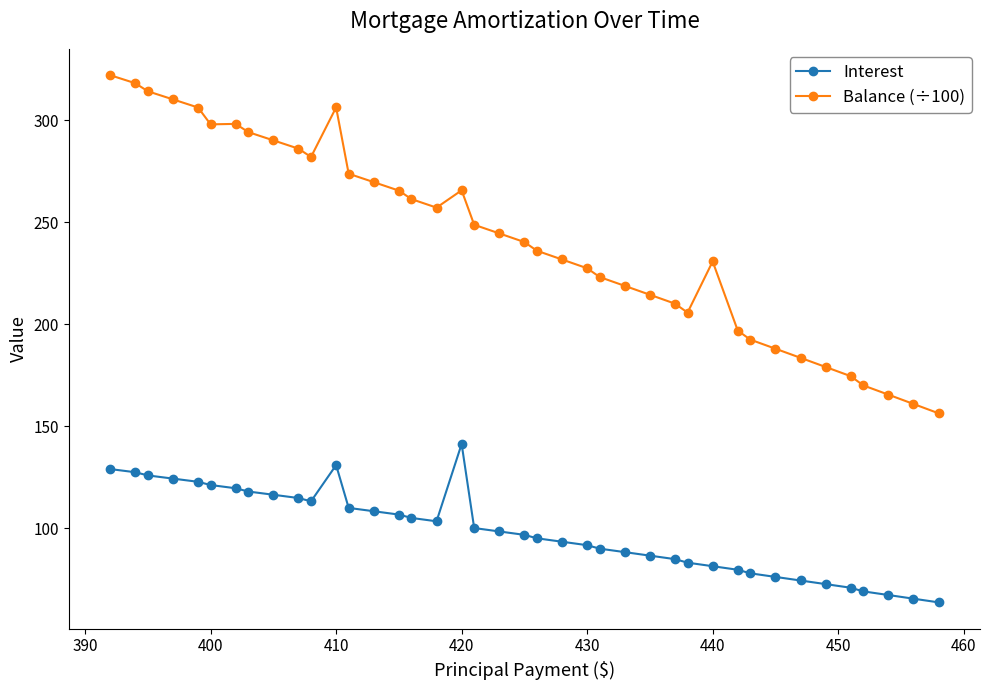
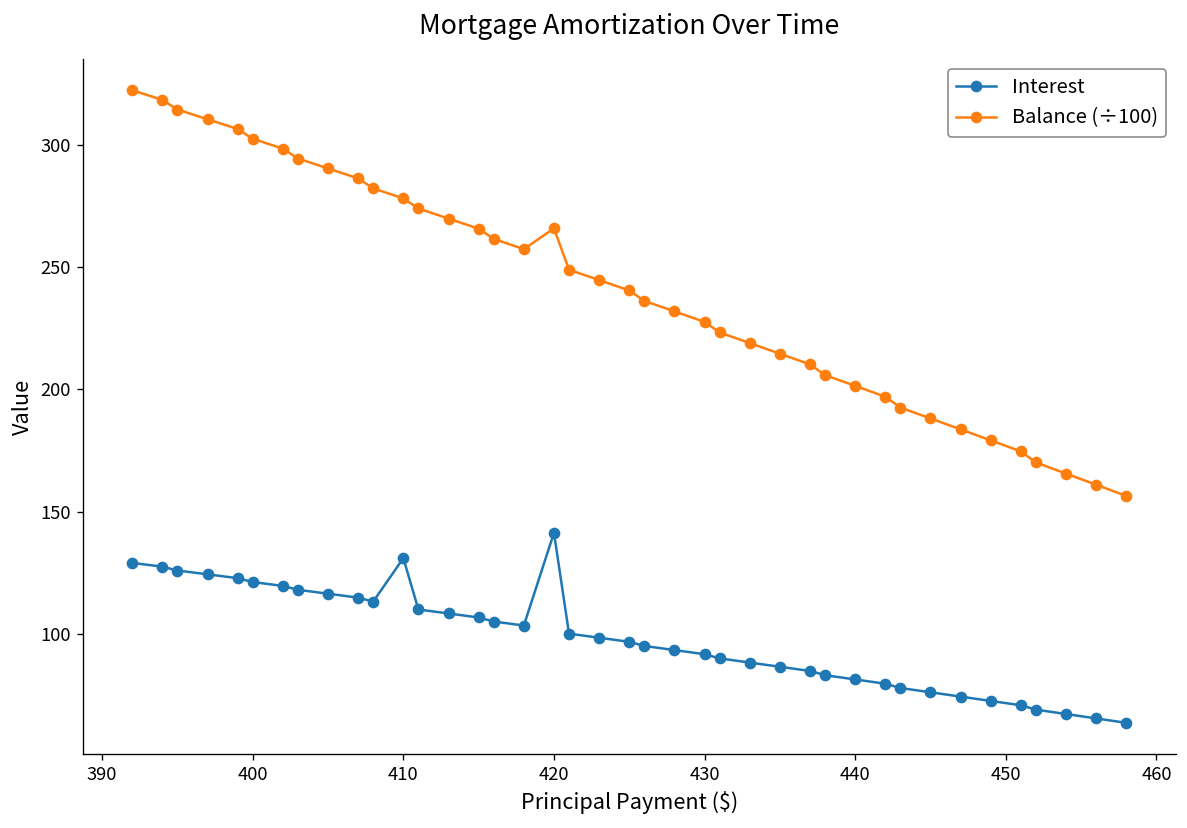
  {
    "Interest": {
      "400": 121,
      "410": 131,
      "420": 141,
      "430": 92,
      "440": 81
    },
    "Balance (÷100)": {
-     "400": 298,
-     "410": 306,
+     "400": 302,
+     "410": 278,
      "420": 266,
      "430": 228,
-     "440": 231
+     "440": 201
    }
  }
